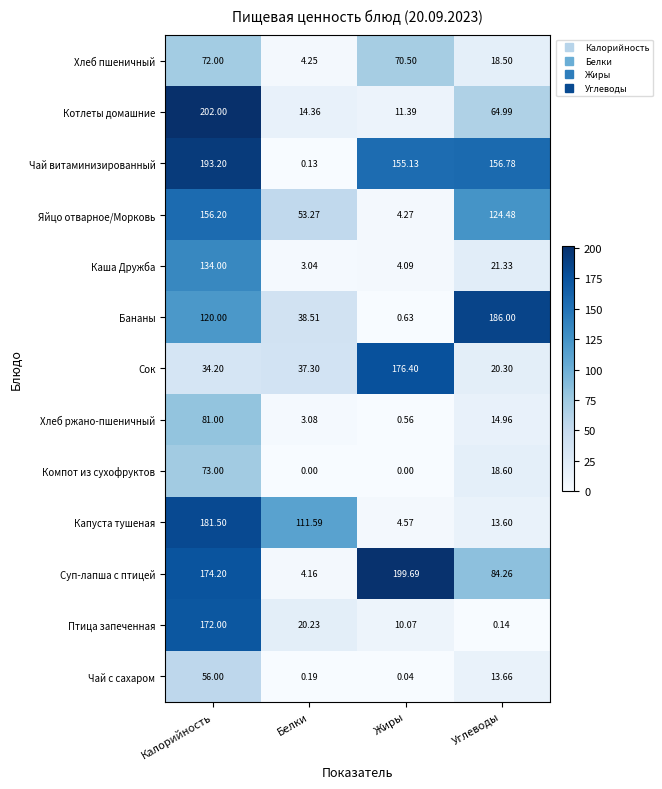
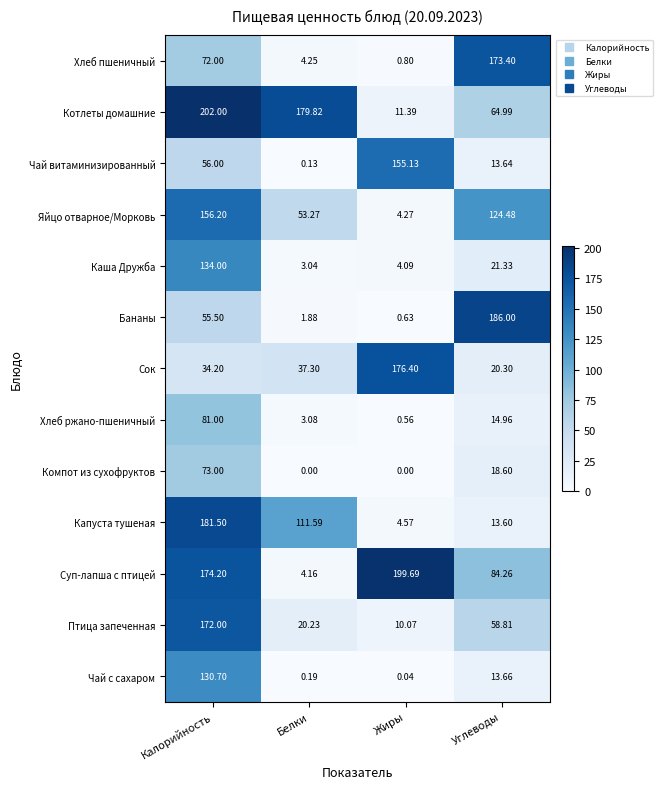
  {
    "Хлеб пшеничный": {
      "Калорийность": 72.00,
      "Белки": 4.25,
-     "Жиры": 70.50,
-     "Углеводы": 18.50
+     "Жиры": 0.80,
+     "Углеводы": 173.40
    },
    "Котлеты домашние": {
      "Калорийность": 202.00,
-     "Белки": 14.36,
+     "Белки": 179.82,
      "Жиры": 11.39,
      "Углеводы": 64.99
    },
    "Чай витаминизированный": {
-     "Калорийность": 193.20,
+     "Калорийность": 56.00,
      "Белки": 0.13,
      "Жиры": 155.13,
-     "Углеводы": 156.78
+     "Углеводы": 13.64
    },
    "Яйцо отварное/Морковь": {
      "Калорийность": 156.20,
      "Белки": 53.27,
      "Жиры": 4.27,
      "Углеводы": 124.48
    },
    "Каша Дружба": {
      "Калорийность": 134.00,
      "Белки": 3.04,
      "Жиры": 4.09,
      "Углеводы": 21.33
    },
    "Бананы": {
-     "Калорийность": 120.00,
-     "Белки": 38.51,
+     "Калорийность": 55.50,
+     "Белки": 1.88,
      "Жиры": 0.63,
      "Углеводы": 186.00
    },
    "Сок": {
      "Калорийность": 34.20,
      "Белки": 37.30,
      "Жиры": 176.40,
      "Углеводы": 20.30
    },
    "Хлеб ржано-пшеничный": {
      "Калорийность": 81.00,
      "Белки": 3.08,
      "Жиры": 0.56,
      "Углеводы": 14.96
    },
    "Компот из сухофруктов": {
      "Калорийность": 73.00,
      "Белки": 0.00,
      "Жиры": 0.00,
      "Углеводы": 18.60
    },
    "Капуста тушеная": {
      "Калорийность": 181.50,
      "Белки": 111.59,
      "Жиры": 4.57,
      "Углеводы": 13.60
    },
    "Суп-лапша с птицей": {
      "Калорийность": 174.20,
      "Белки": 4.16,
      "Жиры": 199.69,
      "Углеводы": 84.26
    },
    "Птица запеченная": {
      "Калорийность": 172.00,
      "Белки": 20.23,
      "Жиры": 10.07,
-     "Углеводы": 0.14
+     "Углеводы": 58.81
    },
    "Чай с сахаром": {
-     "Калорийность": 56.00,
+     "Калорийность": 130.70,
      "Белки": 0.19,
      "Жиры": 0.04,
      "Углеводы": 13.66
    }
  }
